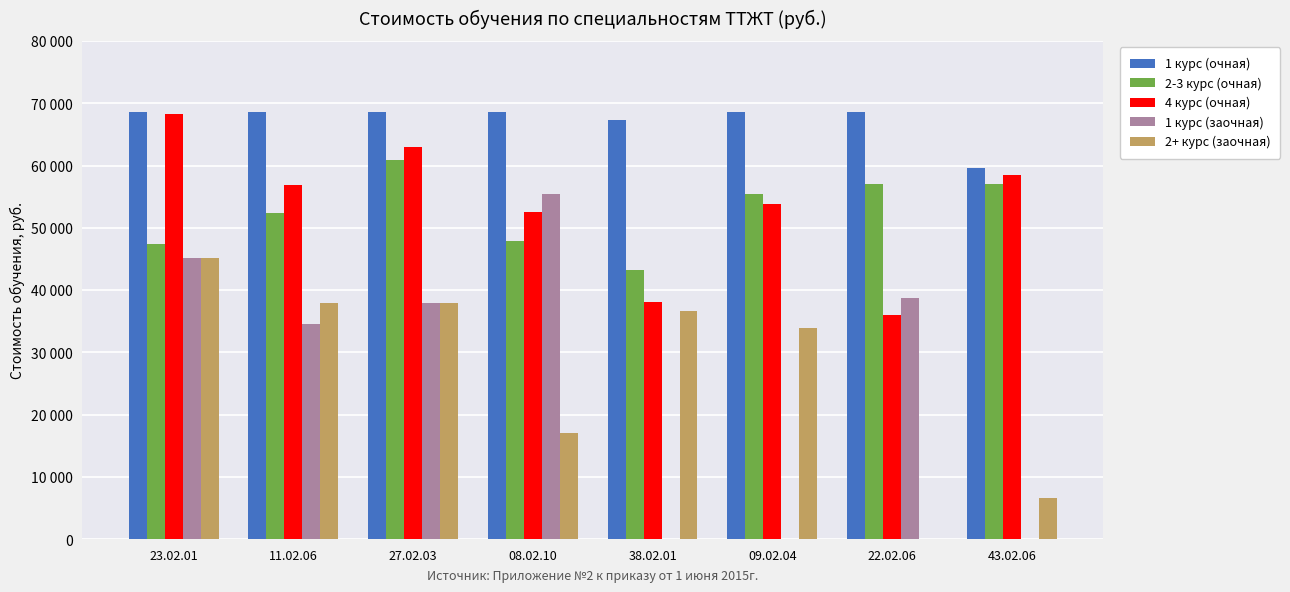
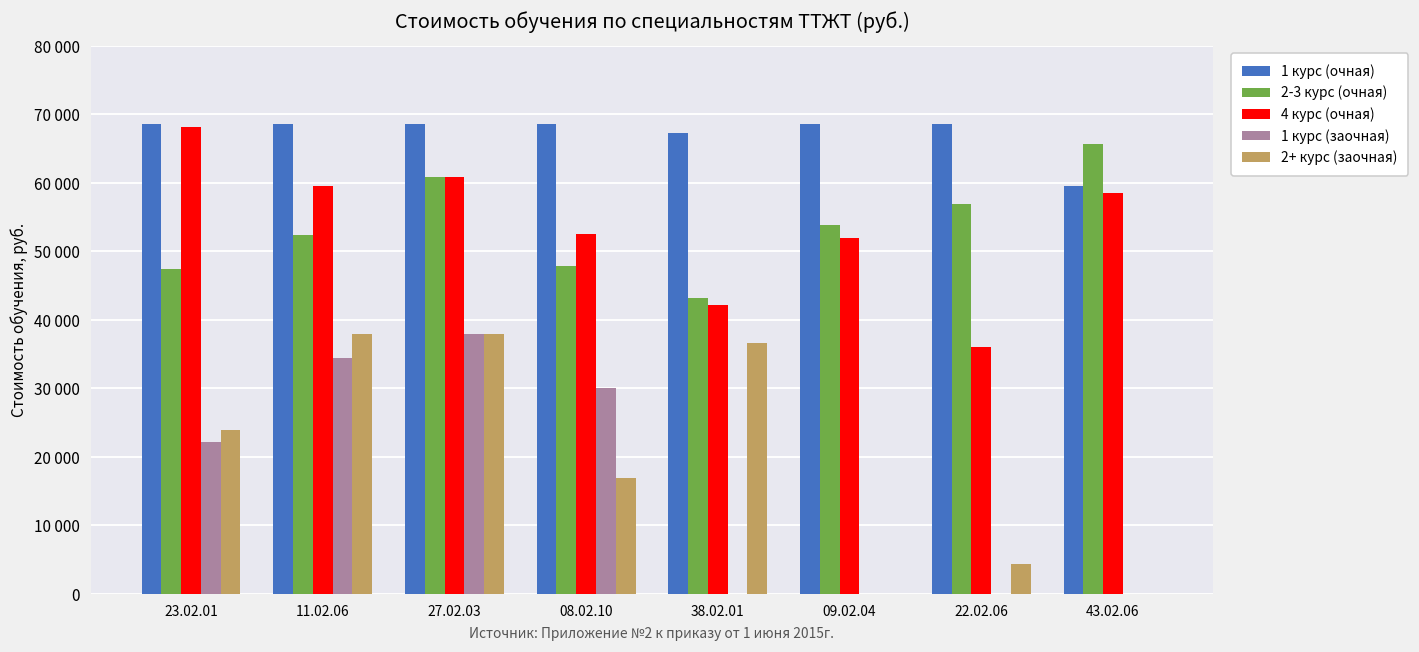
  {
    "1 курс (очная)": {
      "23.02.01": 69000,
      "11.02.06": 69000,
      "27.02.03": 69000,
      "08.02.10": 69000,
      "38.02.01": 67000,
      "09.02.04": 69000,
      "22.02.06": 69000,
      "43.02.06": 60000
    },
    "2-3 курс (очная)": {
      "23.02.01": 47000,
      "11.02.06": 52000,
      "27.02.03": 61000,
      "08.02.10": 48000,
      "38.02.01": 43000,
-     "09.02.04": 55000,
+     "09.02.04": 54000,
      "22.02.06": 57000,
-     "43.02.06": 57000
+     "43.02.06": 66000
    },
    "4 курс (очная)": {
      "23.02.01": 68000,
-     "11.02.06": 57000,
-     "27.02.03": 63000,
+     "11.02.06": 60000,
+     "27.02.03": 61000,
      "08.02.10": 53000,
-     "38.02.01": 38000,
-     "09.02.04": 54000,
+     "38.02.01": 42000,
+     "09.02.04": 52000,
      "22.02.06": 36000,
      "43.02.06": 59000
    },
    "1 курс (заочная)": {
-     "23.02.01": 45000,
+     "23.02.01": 22000,
      "11.02.06": 35000,
      "27.02.03": 38000,
-     "08.02.10": 55000,
+     "08.02.10": 30000,
      "38.02.01": 0,
      "09.02.04": 0,
-     "22.02.06": 39000,
+     "22.02.06": 0,
      "43.02.06": 0
    },
    "2+ курс (заочная)": {
-     "23.02.01": 45000,
+     "23.02.01": 24000,
      "11.02.06": 38000,
      "27.02.03": 38000,
      "08.02.10": 17000,
      "38.02.01": 37000,
-     "09.02.04": 34000,
-     "22.02.06": 0,
-     "43.02.06": 7000
+     "09.02.04": 0,
+     "22.02.06": 4000,
+     "43.02.06": 0
    }
  }
